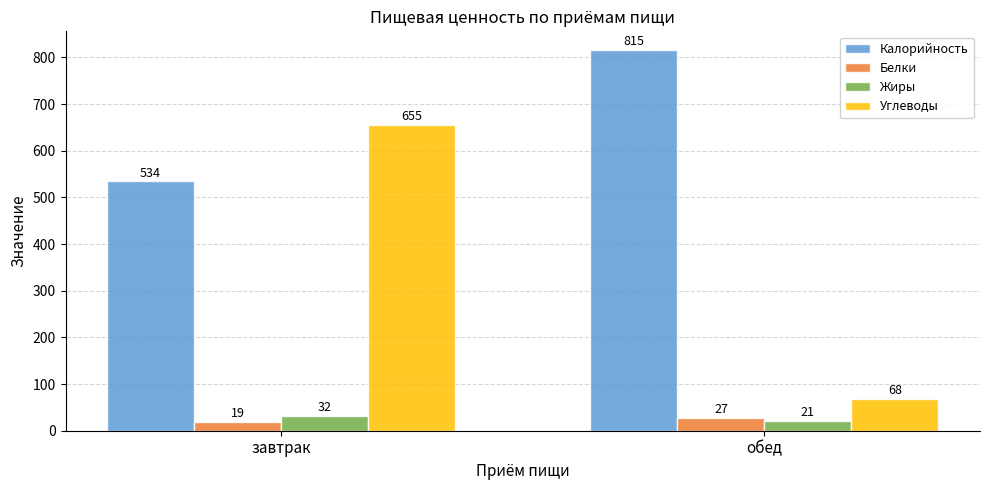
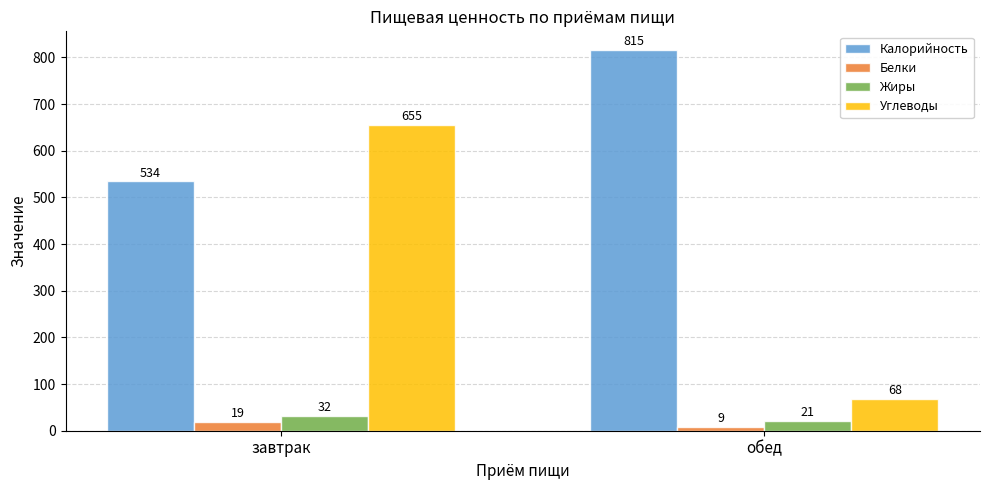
  {
    "Калорийность": {
      "завтрак": 534,
      "обед": 815
    },
    "Белки": {
      "завтрак": 19,
-     "обед": 27
+     "обед": 9
    },
    "Жиры": {
      "завтрак": 32,
      "обед": 21
    },
    "Углеводы": {
      "завтрак": 655,
      "обед": 68
    }
  }
